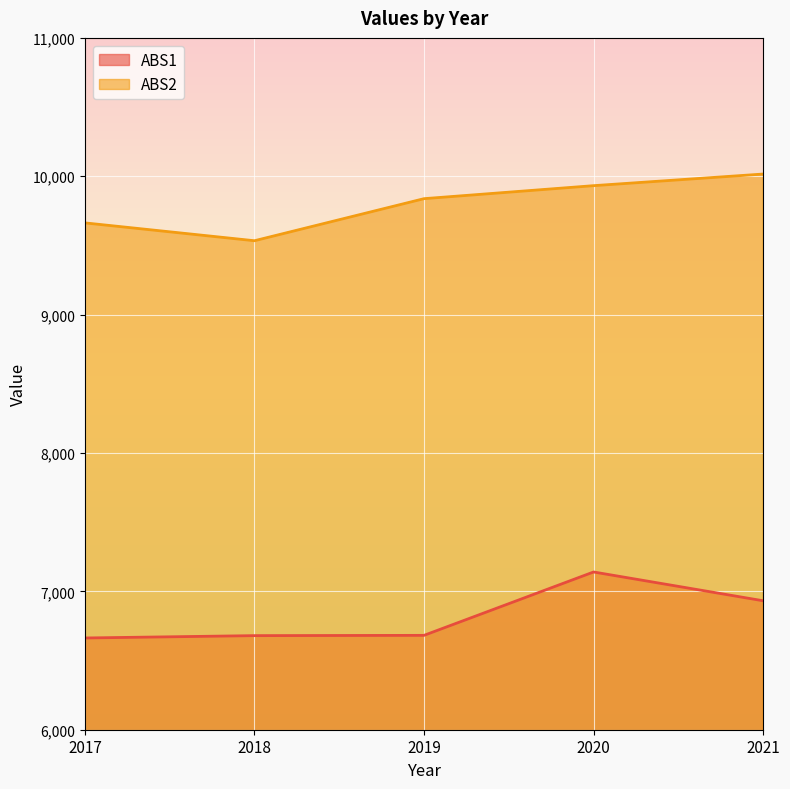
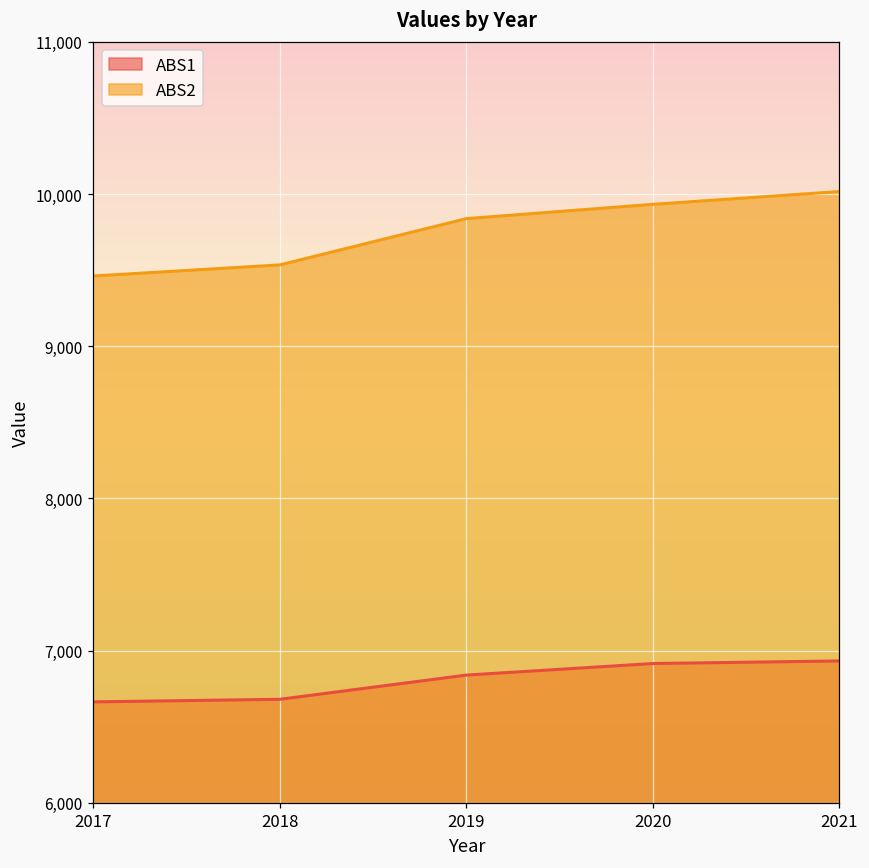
  {
    "ABS1": {
      "2017": "6,660",
      "2018": "6,680",
-     "2019": "6,680",
-     "2020": "7,140",
+     "2019": "6,840",
+     "2020": "6,920",
      "2021": "6,930"
    },
    "ABS2": {
-     "2017": "9,660",
+     "2017": "9,460",
      "2018": "9,530",
      "2019": "9,840",
      "2020": "9,930",
      "2021": "10,020"
    }
  }
